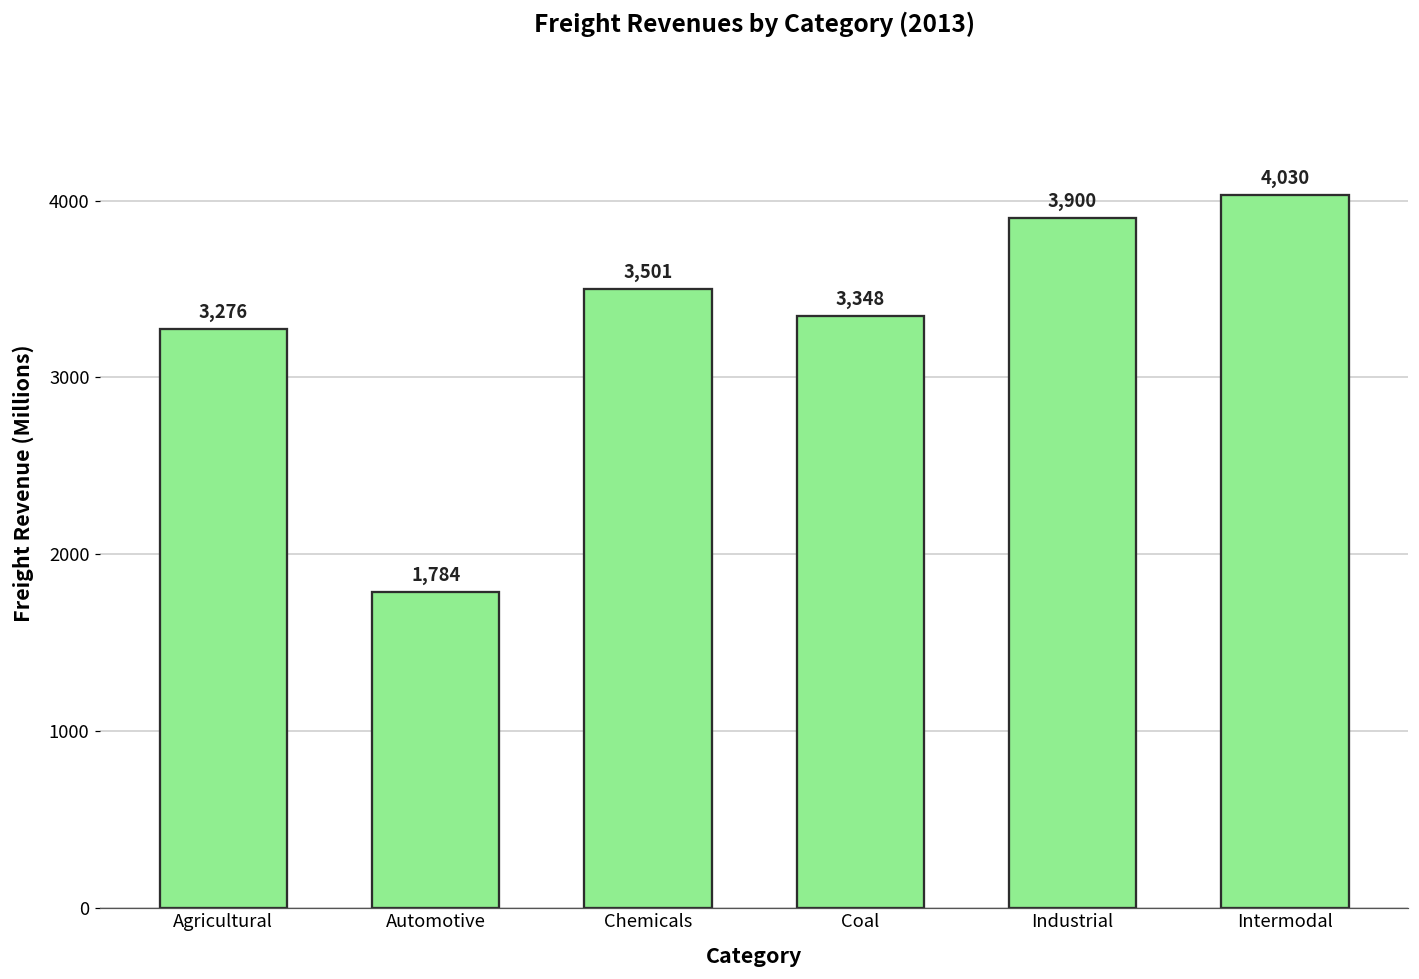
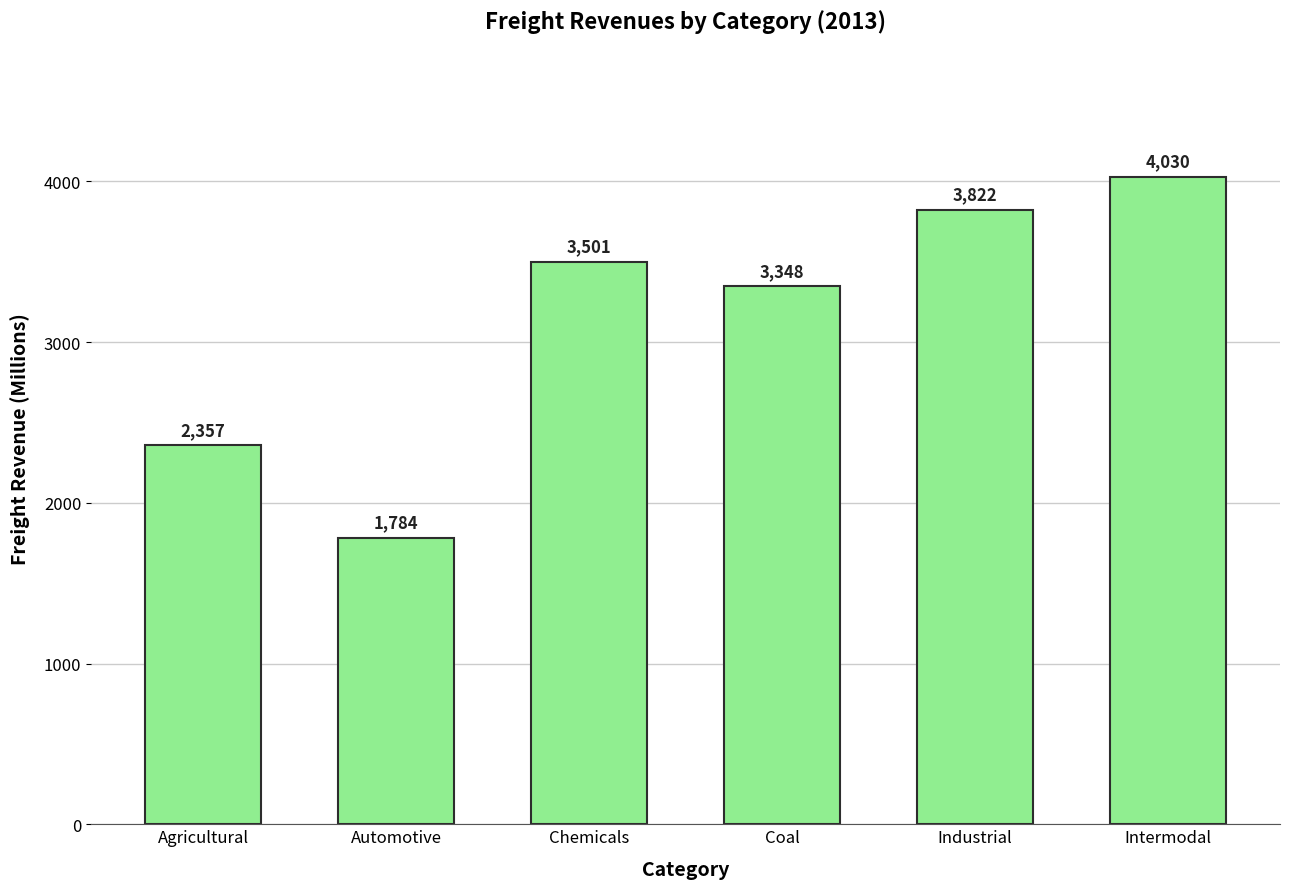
  {
-   "Agricultural": "3,276",
+   "Agricultural": "2,357",
    "Automotive": "1,784",
    "Chemicals": "3,501",
    "Coal": "3,348",
-   "Industrial": "3,900",
+   "Industrial": "3,822",
    "Intermodal": "4,030"
  }
